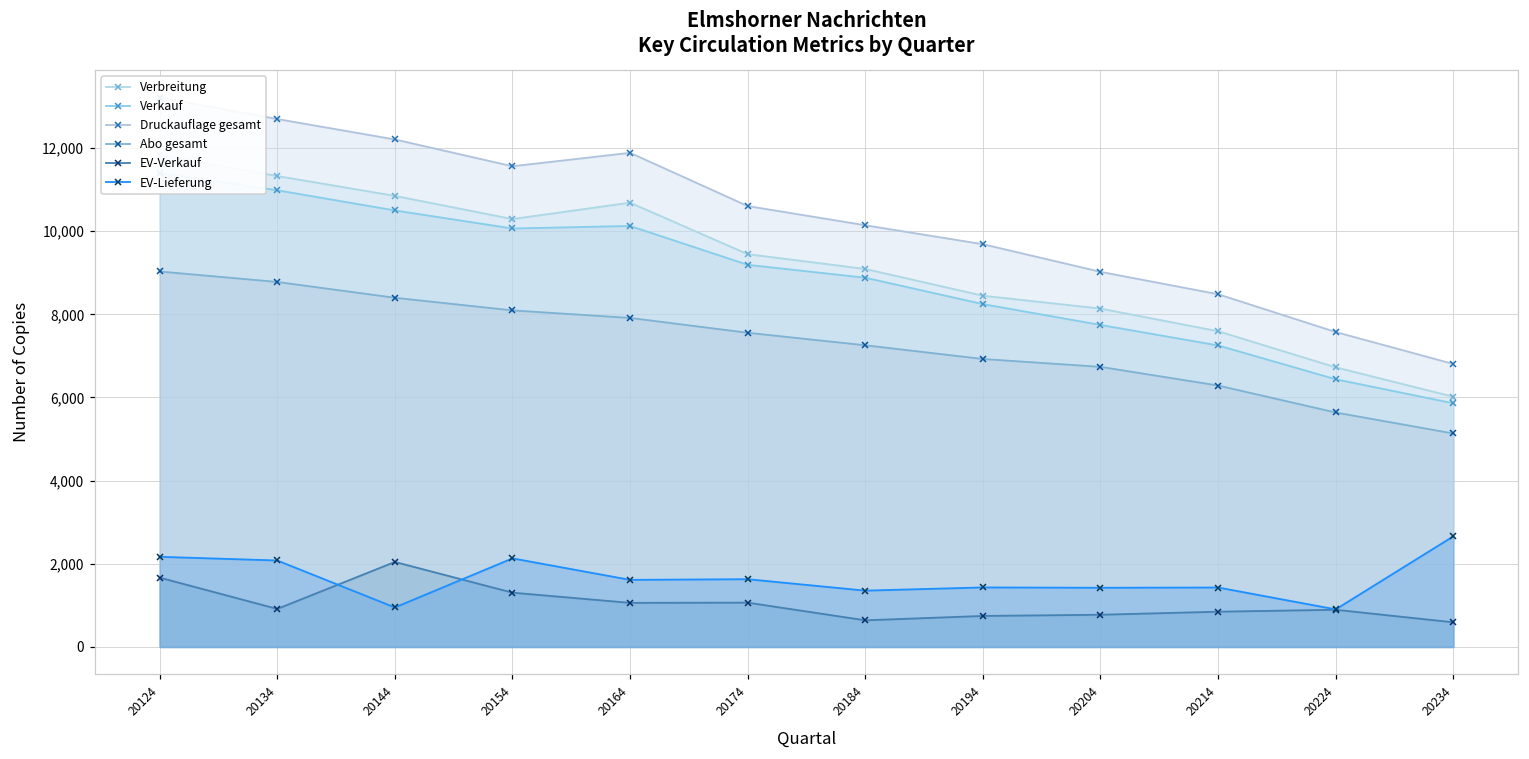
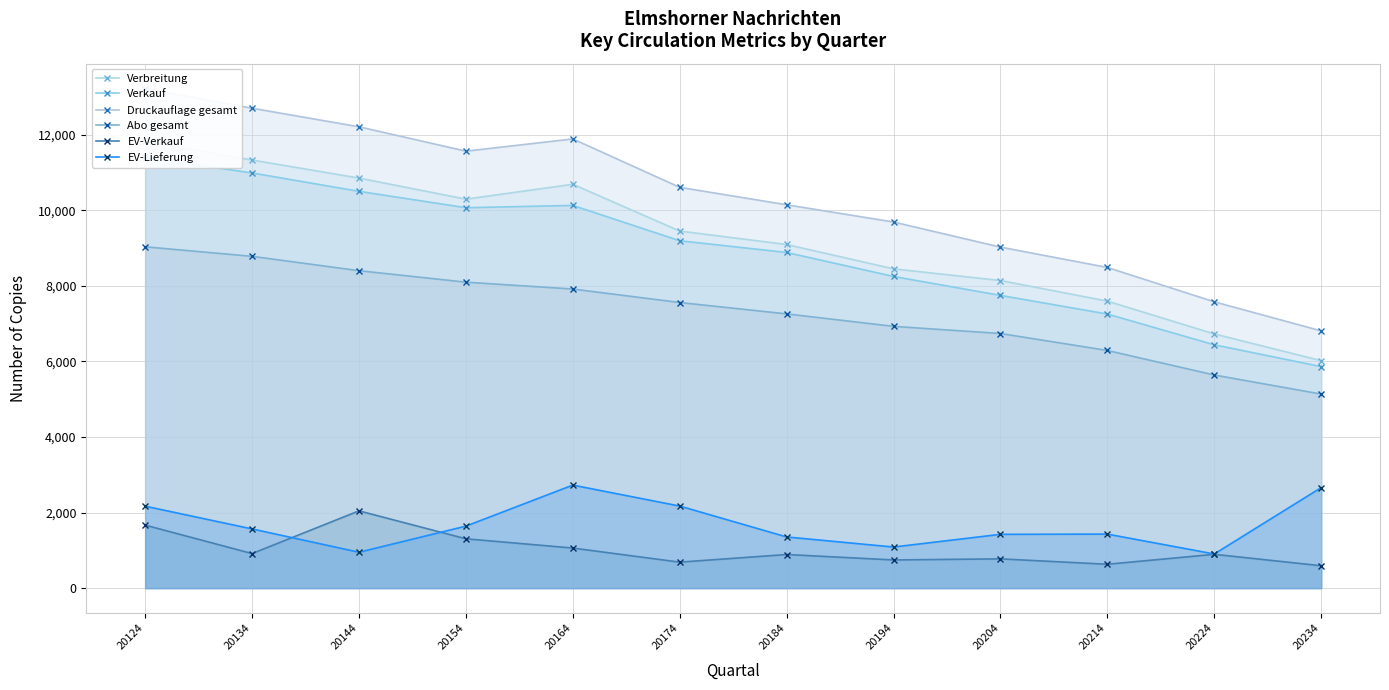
  {
    "EV-Verkauf": {
      "20124": "1,700",
      "20134": "900",
      "20144": "2,000",
      "20154": "1,300",
      "20164": "1,100",
-     "20174": "1,100",
-     "20184": "600",
+     "20174": "700",
+     "20184": "900",
      "20194": "700",
      "20204": "800",
-     "20214": "800",
+     "20214": "600",
      "20234": "600"
    },
    "EV-Lieferung": {
      "20124": "2,200",
-     "20134": "2,100",
+     "20134": "1,600",
      "20144": "900",
-     "20154": "2,100",
-     "20164": "1,600",
-     "20174": "1,600",
+     "20154": "1,600",
+     "20164": "2,700",
+     "20174": "2,200",
      "20184": "1,400",
-     "20194": "1,400",
+     "20194": "1,100",
      "20204": "1,400",
      "20214": "1,400",
      "20234": "2,700"
    }
  }
